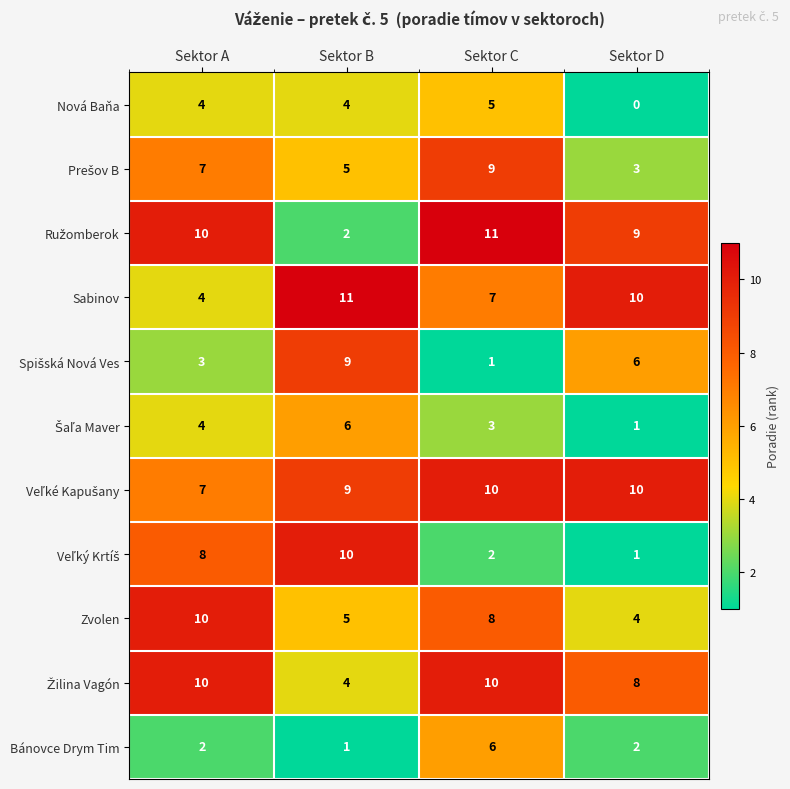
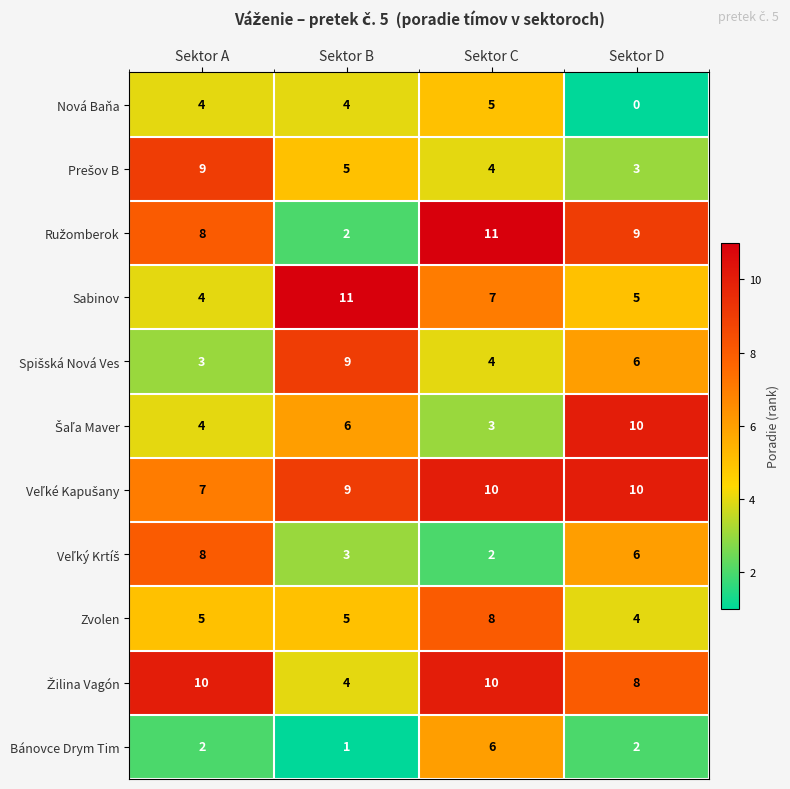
  {
    "Nová Baňa": {
      "Sektor A": 4,
      "Sektor B": 4,
      "Sektor C": 5,
      "Sektor D": 0
    },
    "Prešov B": {
-     "Sektor A": 7,
+     "Sektor A": 9,
      "Sektor B": 5,
-     "Sektor C": 9,
+     "Sektor C": 4,
      "Sektor D": 3
    },
    "Ružomberok": {
-     "Sektor A": 10,
+     "Sektor A": 8,
      "Sektor B": 2,
      "Sektor C": 11,
      "Sektor D": 9
    },
    "Sabinov": {
      "Sektor A": 4,
      "Sektor B": 11,
      "Sektor C": 7,
-     "Sektor D": 10
+     "Sektor D": 5
    },
    "Spišská Nová Ves": {
      "Sektor A": 3,
      "Sektor B": 9,
-     "Sektor C": 1,
+     "Sektor C": 4,
      "Sektor D": 6
    },
    "Šaľa Maver": {
      "Sektor A": 4,
      "Sektor B": 6,
      "Sektor C": 3,
-     "Sektor D": 1
+     "Sektor D": 10
    },
    "Veľké Kapušany": {
      "Sektor A": 7,
      "Sektor B": 9,
      "Sektor C": 10,
      "Sektor D": 10
    },
    "Veľký Krtíš": {
      "Sektor A": 8,
-     "Sektor B": 10,
+     "Sektor B": 3,
      "Sektor C": 2,
-     "Sektor D": 1
+     "Sektor D": 6
    },
    "Zvolen": {
-     "Sektor A": 10,
+     "Sektor A": 5,
      "Sektor B": 5,
      "Sektor C": 8,
      "Sektor D": 4
    },
    "Žilina Vagón": {
      "Sektor A": 10,
      "Sektor B": 4,
      "Sektor C": 10,
      "Sektor D": 8
    },
    "Bánovce Drym Tim": {
      "Sektor A": 2,
      "Sektor B": 1,
      "Sektor C": 6,
      "Sektor D": 2
    }
  }
